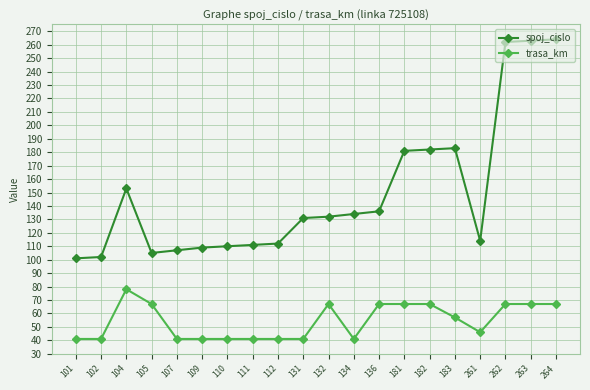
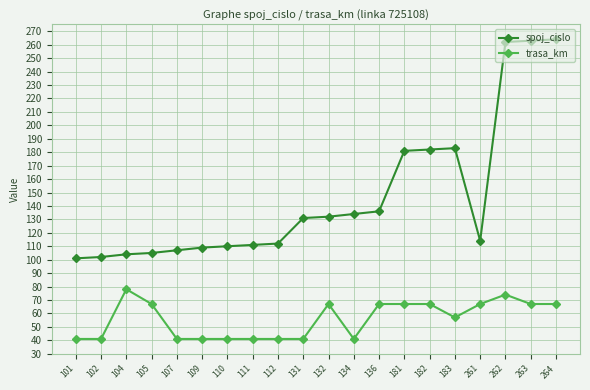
  {
    "spoj_cislo": {
      "101": 101,
      "102": 102,
-     "104": 153,
+     "104": 104,
      "105": 105,
      "107": 107,
      "109": 109,
      "110": 110,
      "111": 111,
      "112": 112,
      "131": 131,
      "132": 132,
      "134": 134,
      "136": 136,
      "181": 181,
      "182": 182,
      "183": 183,
      "261": 114
    },
    "trasa_km": {
      "101": 41,
      "102": 41,
      "104": 78,
      "105": 67,
      "107": 41,
      "109": 41,
      "110": 41,
      "111": 41,
      "112": 41,
      "131": 41,
      "132": 67,
      "134": 41,
      "136": 67,
      "181": 67,
      "182": 67,
      "183": 57,
-     "261": 46,
-     "262": 67,
+     "261": 67,
+     "262": 74,
      "263": 67,
      "264": 67
    }
  }
